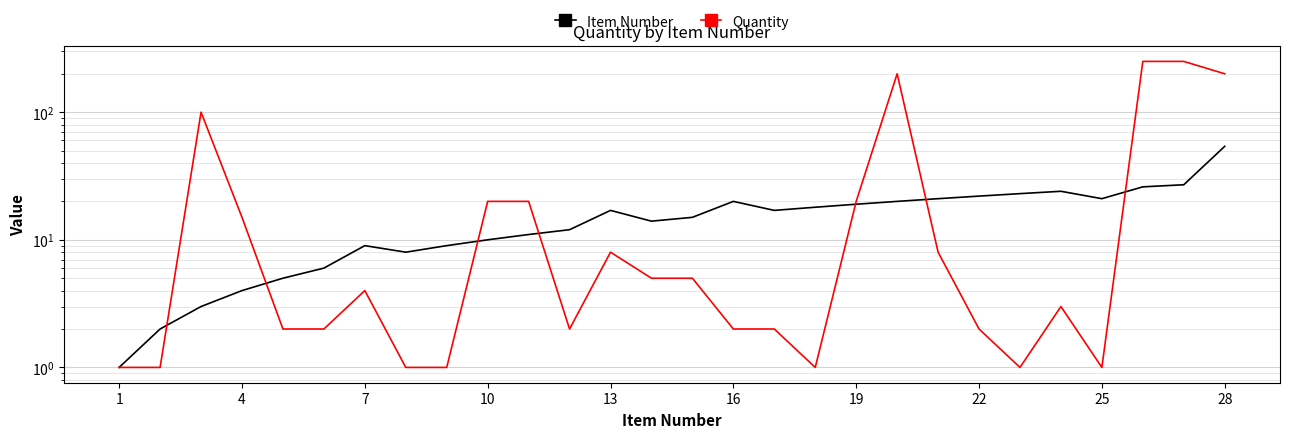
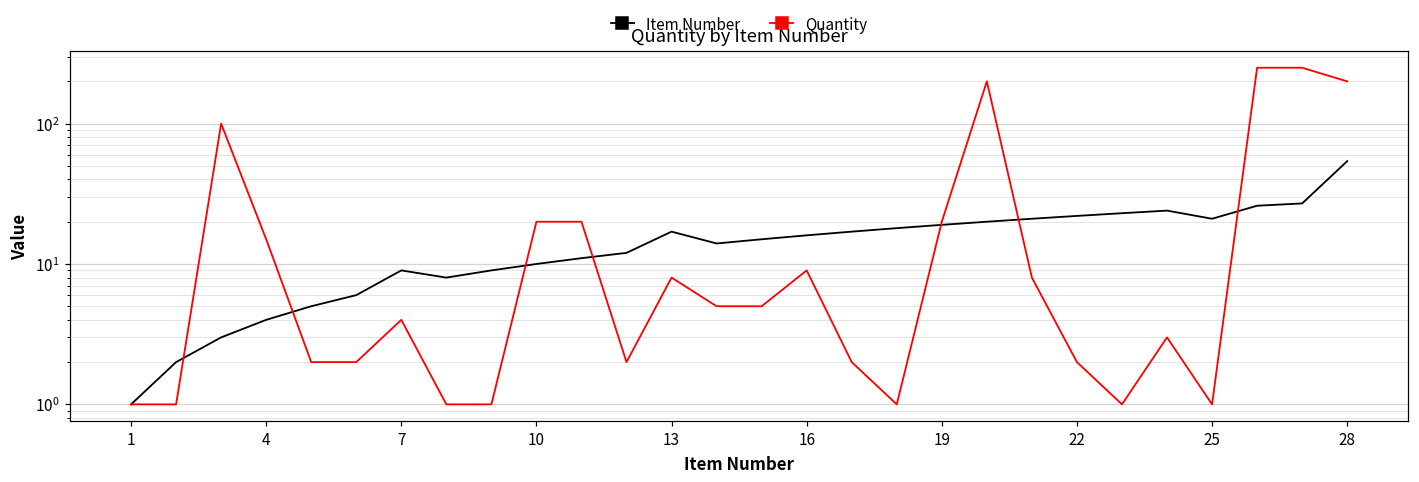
  {
    "Item Number": {
      "4": 4,
      "7": 9,
      "10": 10,
      "13": 17,
-     "16": 20,
+     "16": 16,
      "19": 19,
      "22": 22,
      "25": 21,
      "28": 54
    },
    "Quantity": {
      "4": 15,
      "7": 4,
      "10": 20,
      "13": 8,
-     "16": 2,
+     "16": 9,
      "19": 20,
      "22": 2,
      "25": 1,
      "28": 200
    }
  }
